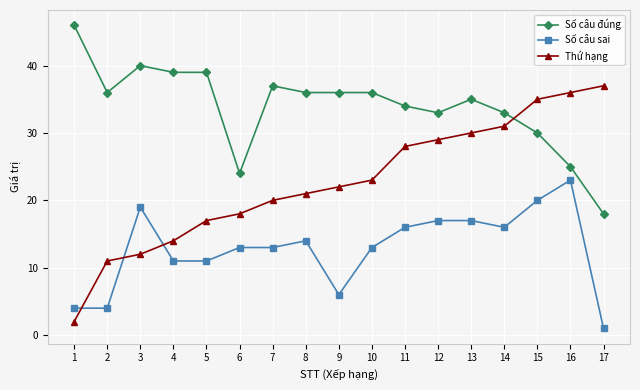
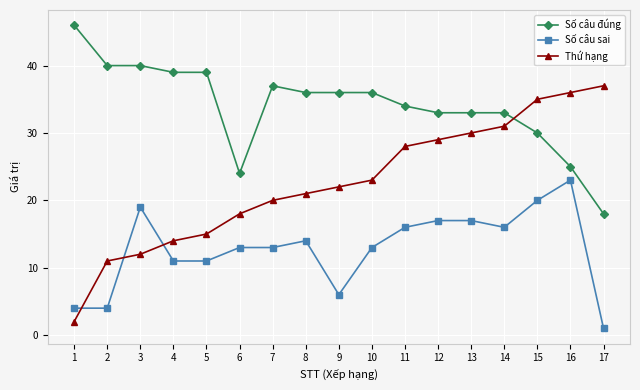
  {
    "Số câu đúng": {
      "1": 46,
-     "2": 36,
+     "2": 40,
      "3": 40,
      "4": 39,
      "5": 39,
      "6": 24,
      "7": 37,
      "8": 36,
      "9": 36,
      "10": 36,
      "11": 34,
      "12": 33,
-     "13": 35,
+     "13": 33,
      "14": 33,
      "15": 30,
      "16": 25,
      "17": 18
    },
    "Số câu sai": {
      "1": 4,
      "2": 4,
      "3": 19,
      "4": 11,
      "5": 11,
      "6": 13,
      "7": 13,
      "8": 14,
      "9": 6,
      "10": 13,
      "11": 16,
      "12": 17,
      "13": 17,
      "14": 16,
      "15": 20,
      "16": 23,
      "17": 1
    },
    "Thứ hạng": {
      "1": 2,
      "2": 11,
      "3": 12,
      "4": 14,
-     "5": 17,
+     "5": 15,
      "6": 18,
      "7": 20,
      "8": 21,
      "9": 22,
      "10": 23,
      "11": 28,
      "12": 29,
      "13": 30,
      "14": 31,
      "15": 35,
      "16": 36,
      "17": 37
    }
  }
